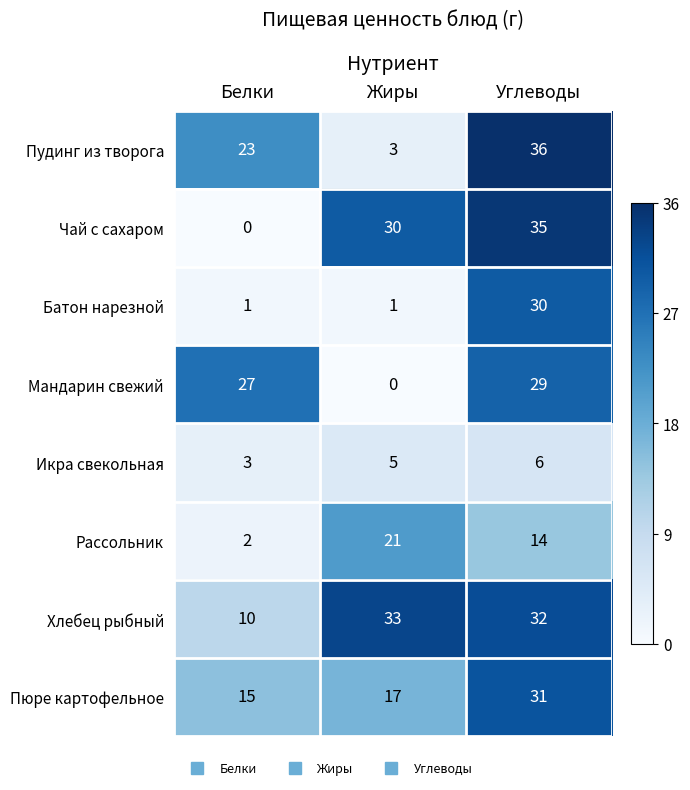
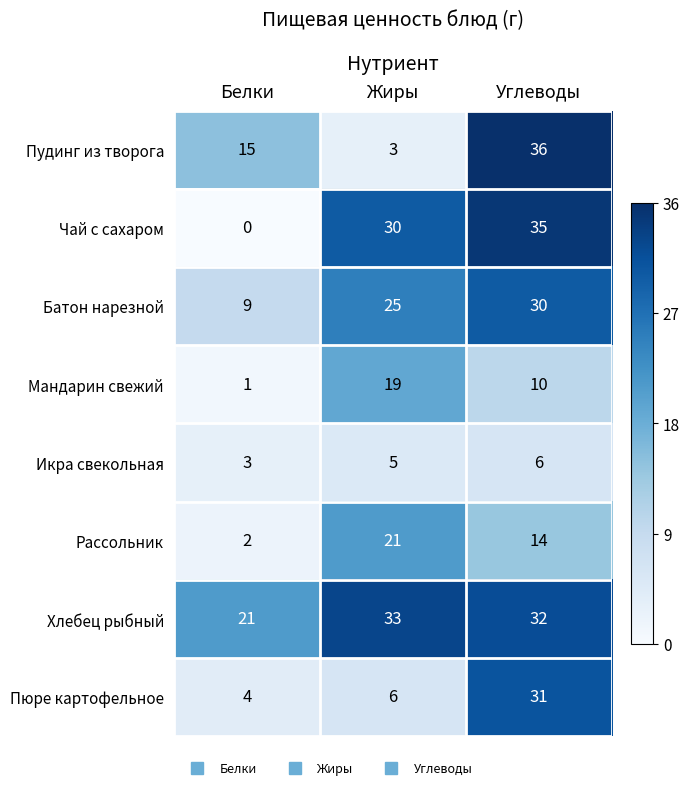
  {
    "Пудинг из творога": {
-     "Белки": 23,
+     "Белки": 15,
      "Жиры": 3,
      "Углеводы": 36
    },
    "Чай с сахаром": {
      "Белки": 0,
      "Жиры": 30,
      "Углеводы": 35
    },
    "Батон нарезной": {
-     "Белки": 1,
-     "Жиры": 1,
+     "Белки": 9,
+     "Жиры": 25,
      "Углеводы": 30
    },
    "Мандарин свежий": {
-     "Белки": 27,
-     "Жиры": 0,
-     "Углеводы": 29
+     "Белки": 1,
+     "Жиры": 19,
+     "Углеводы": 10
    },
    "Икра свекольная": {
      "Белки": 3,
      "Жиры": 5,
      "Углеводы": 6
    },
    "Рассольник": {
      "Белки": 2,
      "Жиры": 21,
      "Углеводы": 14
    },
    "Хлебец рыбный": {
-     "Белки": 10,
+     "Белки": 21,
      "Жиры": 33,
      "Углеводы": 32
    },
    "Пюре картофельное": {
-     "Белки": 15,
-     "Жиры": 17,
+     "Белки": 4,
+     "Жиры": 6,
      "Углеводы": 31
    }
  }
